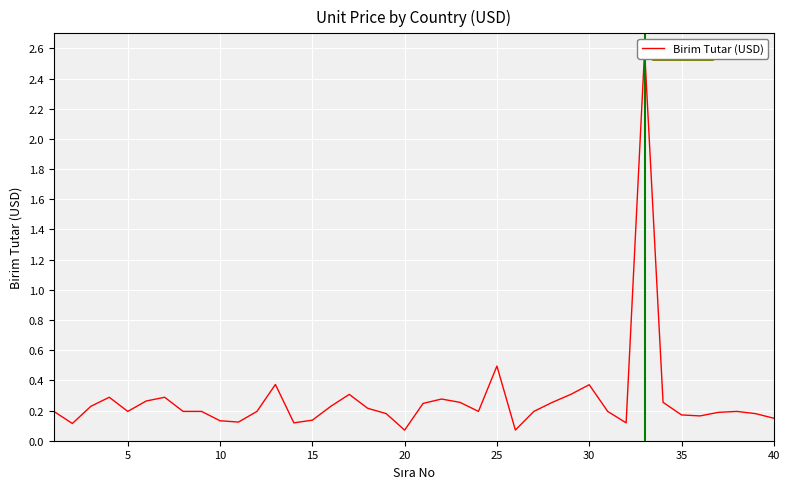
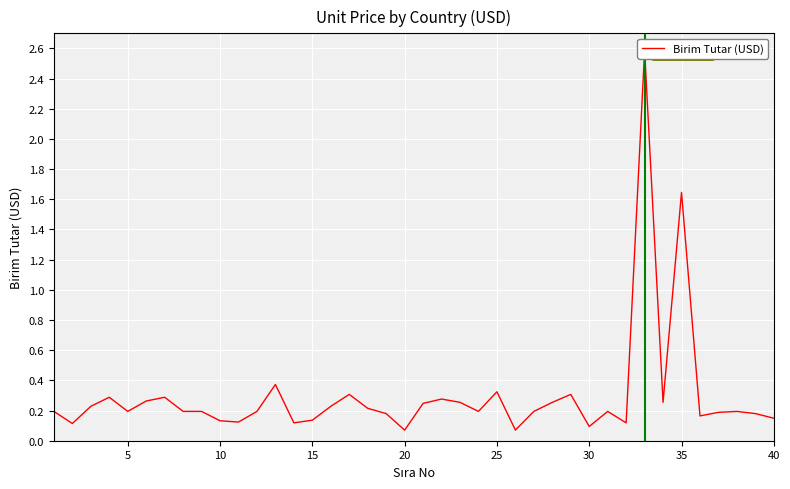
  {
    "5": 0.19,
    "10": 0.13,
    "15": 0.14,
    "20": 0.07,
-   "25": 0.49,
-   "30": 0.37,
-   "35": 0.17,
+   "25": 0.32,
+   "30": 0.09,
+   "35": 1.65,
    "40": 0.15
  }
